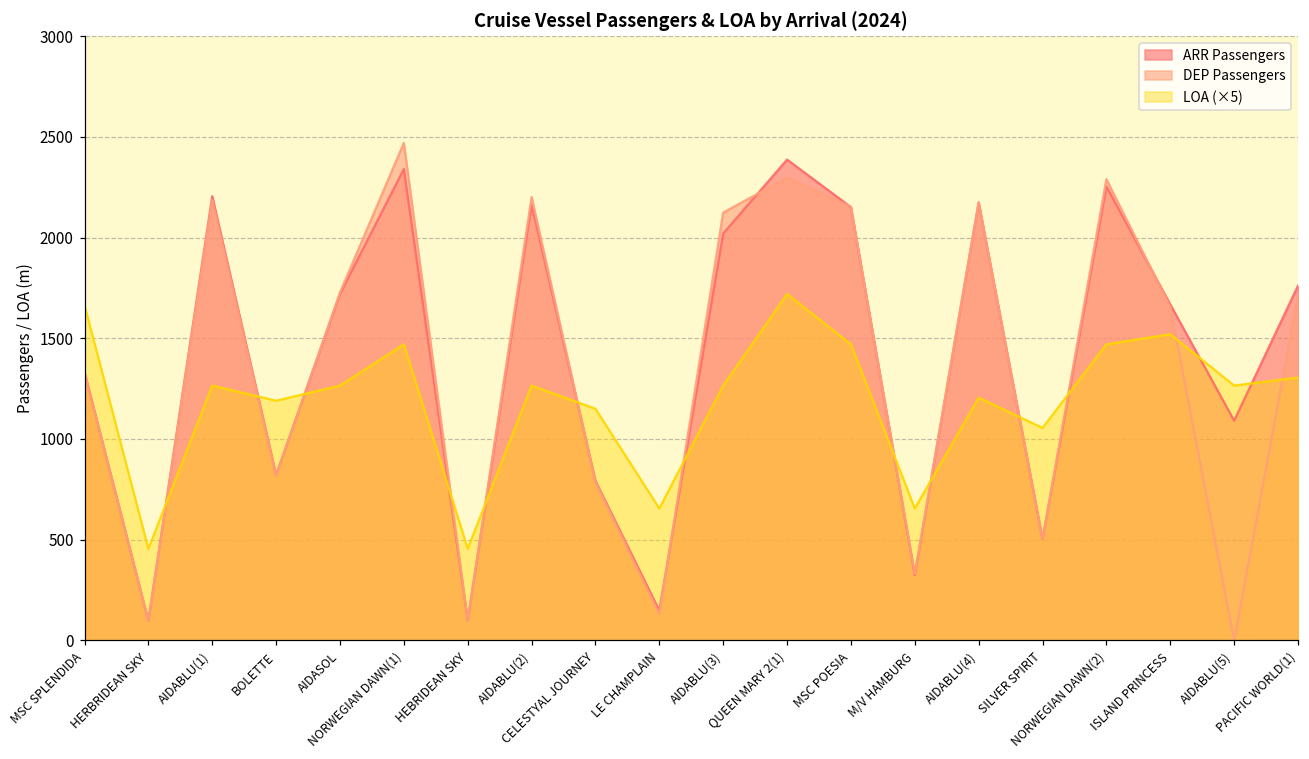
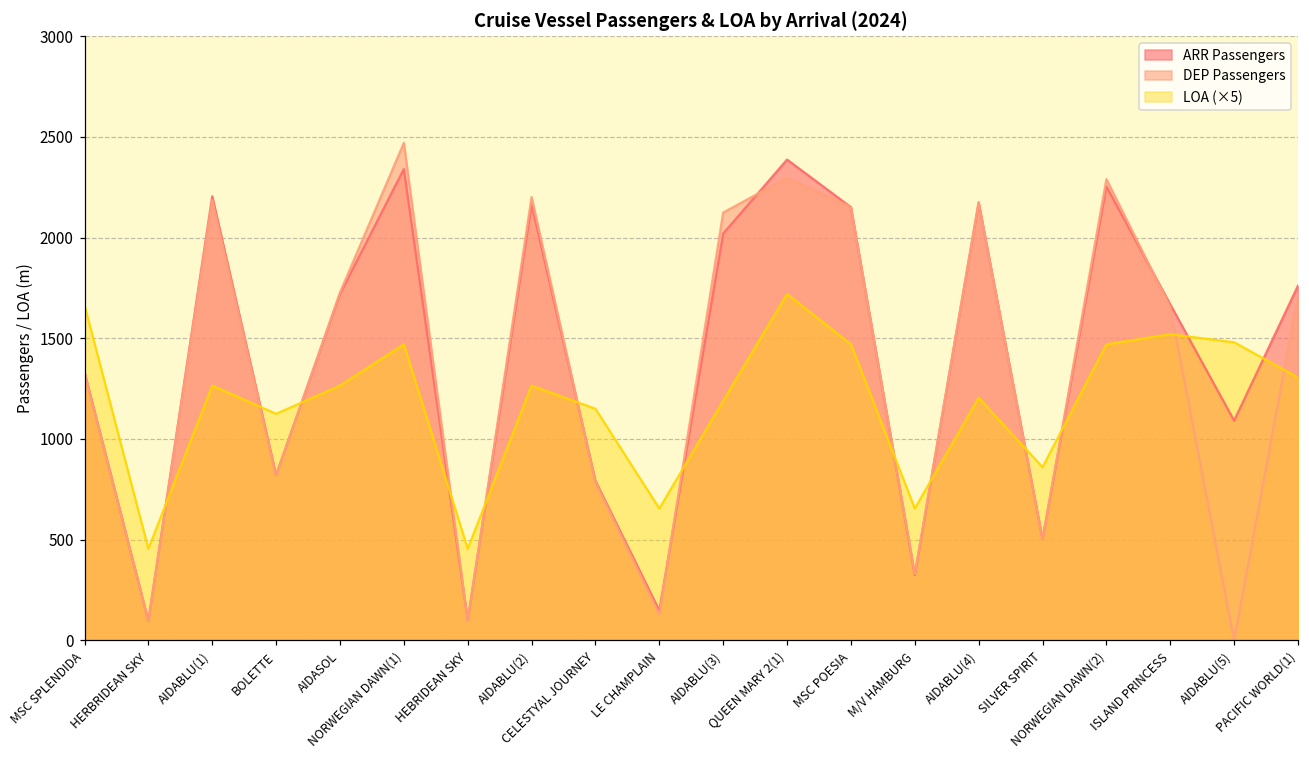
  {
    "LOA (×5)": {
      "MSC SPLENDIDA": 1670,
      "HERBRIDEAN SKY": 460,
      "AIDABLU(1)": 1270,
-     "BOLETTE": 1190,
+     "BOLETTE": 1130,
      "AIDASOL": 1270,
      "NORWEGIAN DAWN(1)": 1470,
      "HEBRIDEAN SKY": 460,
      "AIDABLU(2)": 1270,
      "CELESTYAL JOURNEY": 1150,
      "LE CHAMPLAIN": 660,
-     "AIDABLU(3)": 1270,
+     "AIDABLU(3)": 1190,
      "QUEEN MARY 2(1)": 1720,
      "MSC POESIA": 1470,
      "M/V HAMBURG": 660,
      "AIDABLU(4)": 1210,
-     "SILVER SPIRIT": 1060,
+     "SILVER SPIRIT": 860,
      "NORWEGIAN DAWN(2)": 1470,
      "ISLAND PRINCESS": 1520,
-     "AIDABLU(5)": 1270,
+     "AIDABLU(5)": 1480,
      "PACIFIC WORLD(1)": 1310
    }
  }
